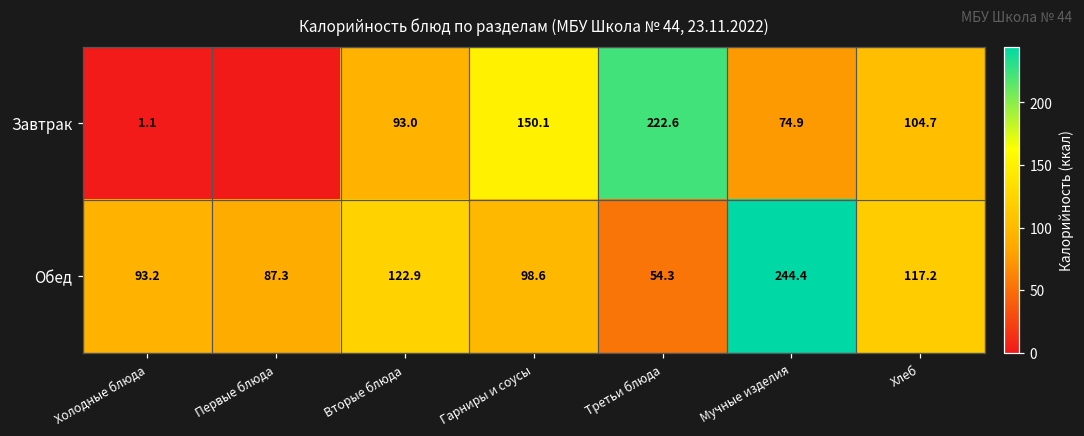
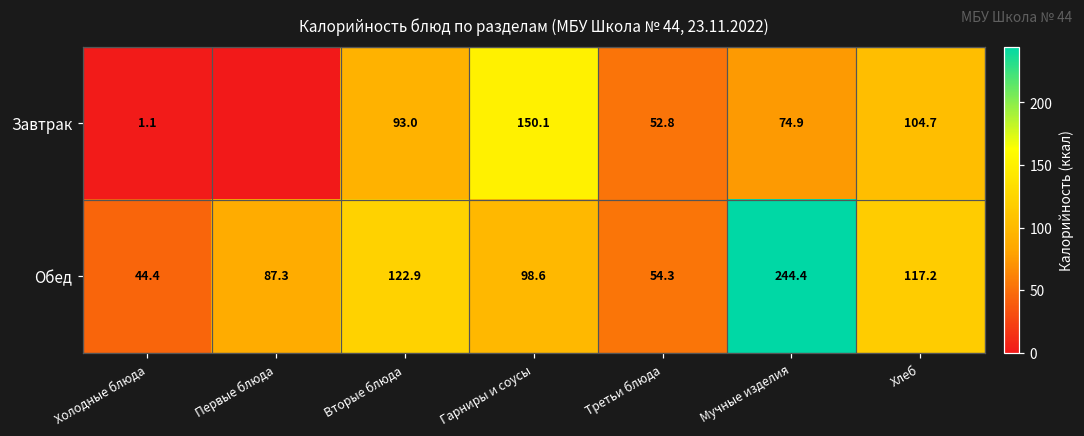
  {
    "Завтрак": {
      "Холодные блюда": 1.1,
      "Вторые блюда": 93.0,
      "Гарниры и соусы": 150.1,
-     "Третьи блюда": 222.6,
+     "Третьи блюда": 52.8,
      "Мучные изделия": 74.9,
      "Хлеб": 104.7
    },
    "Обед": {
-     "Холодные блюда": 93.2,
+     "Холодные блюда": 44.4,
      "Первые блюда": 87.3,
      "Вторые блюда": 122.9,
      "Гарниры и соусы": 98.6,
      "Третьи блюда": 54.3,
      "Мучные изделия": 244.4,
      "Хлеб": 117.2
    }
  }
